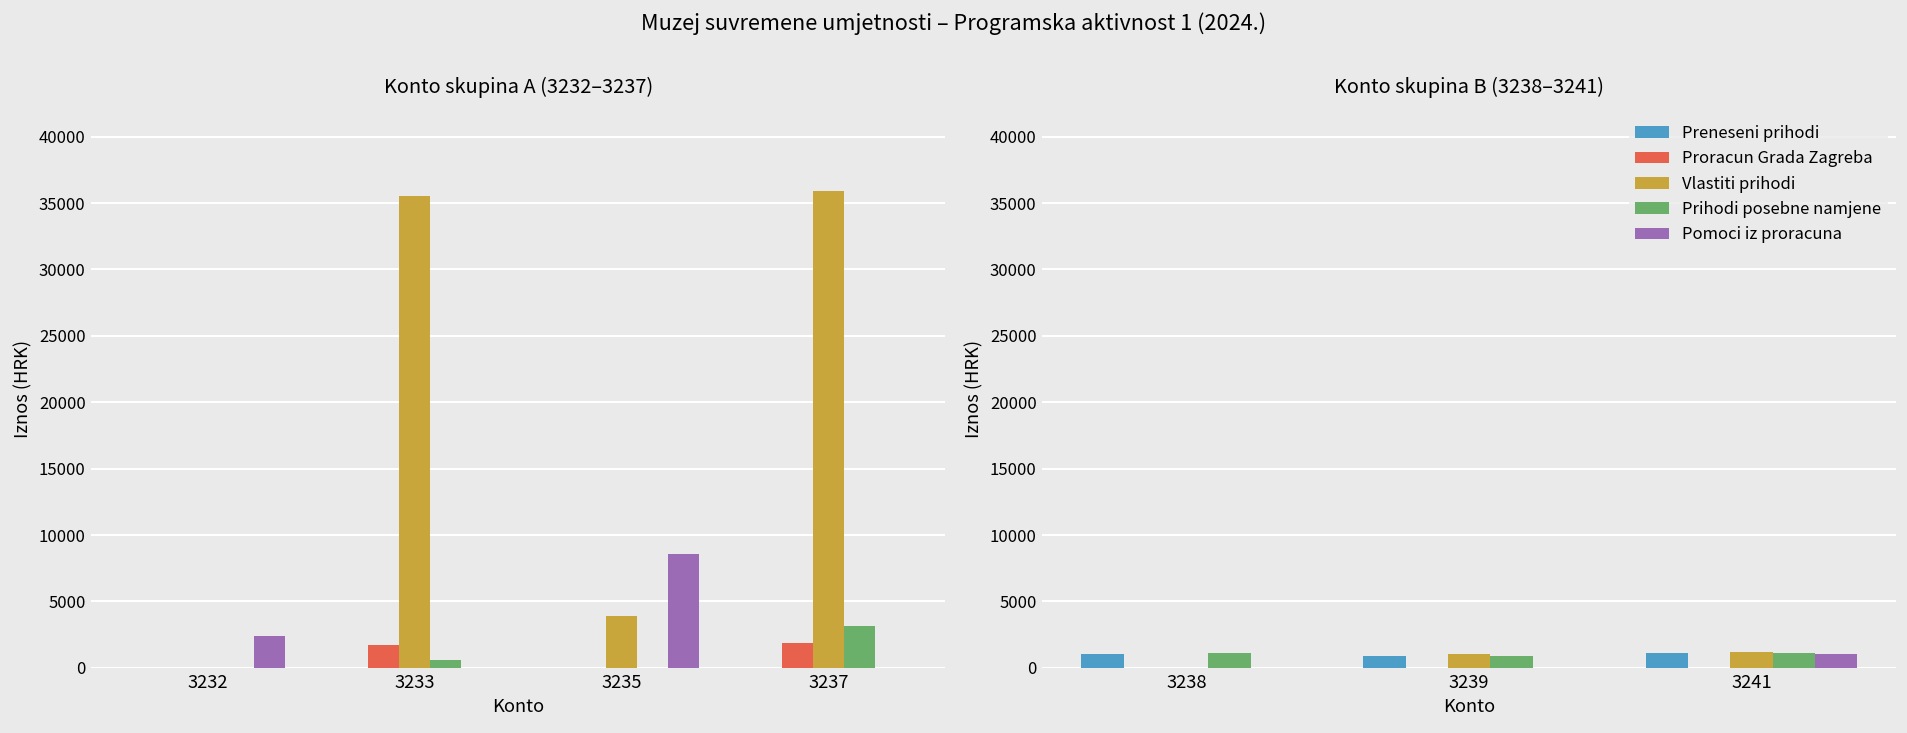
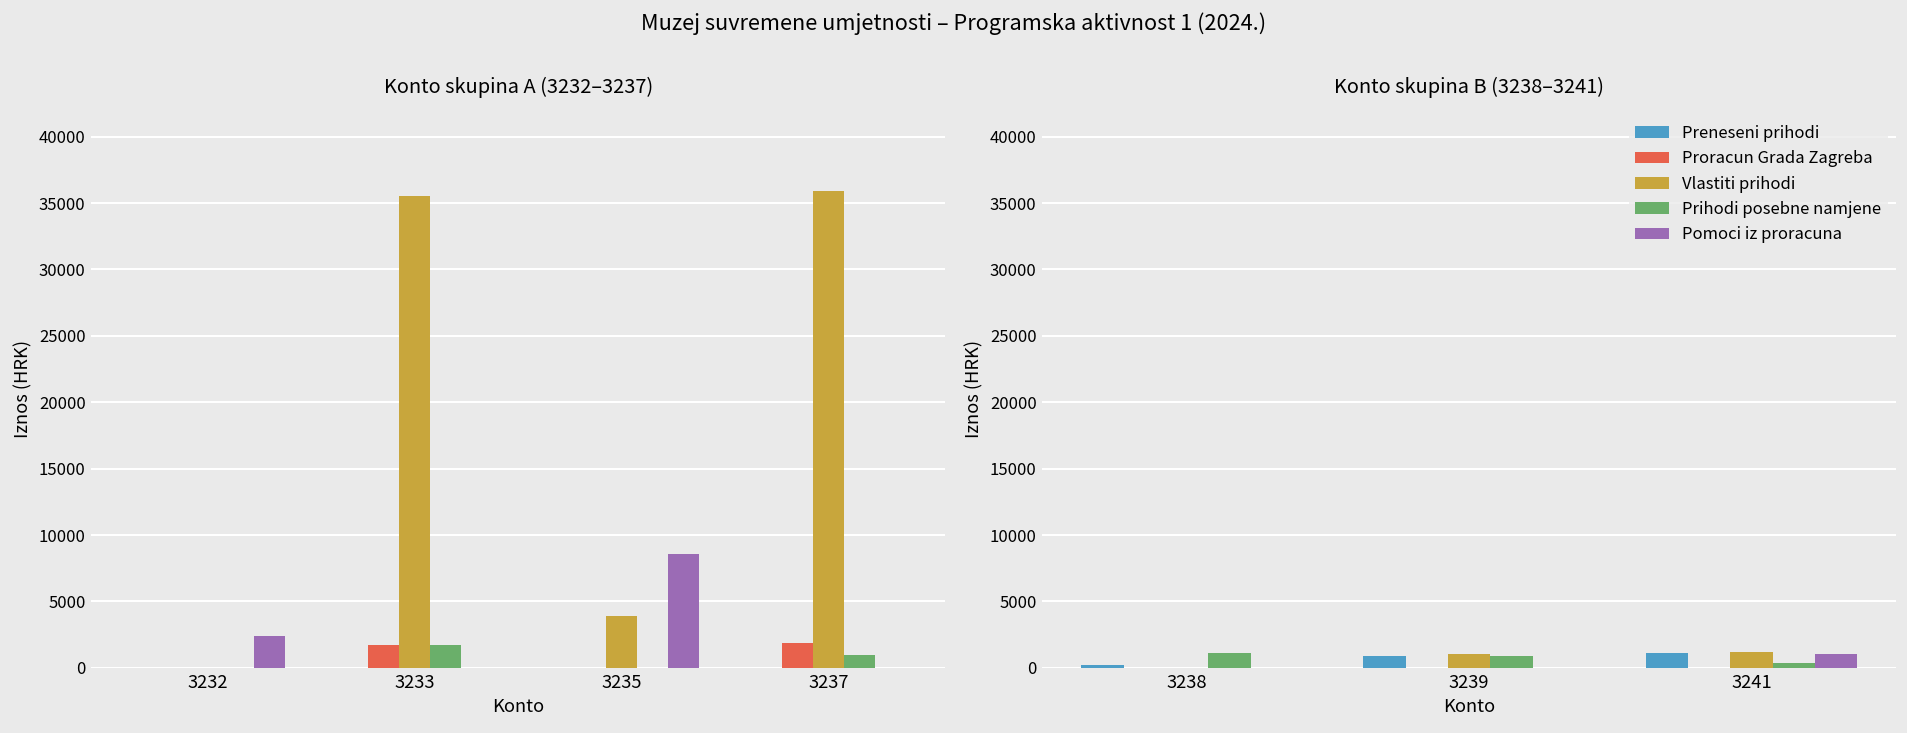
  {
    "Konto skupina A (3232–3237)": {
      "Preneseni prihodi": {
        "3232": 0,
        "3233": 0,
        "3235": 0,
        "3237": 0
      },
      "Proracun Grada Zagreba": {
        "3232": 0,
        "3233": 1700,
        "3235": 0,
        "3237": 1800
      },
      "Vlastiti prihodi": {
        "3232": 0,
        "3233": 35500,
        "3235": 3900,
        "3237": 35900
      },
      "Prihodi posebne namjene": {
        "3232": 0,
-       "3233": 600,
+       "3233": 1700,
        "3235": 0,
-       "3237": 3100
+       "3237": 1000
      },
      "Pomoci iz proracuna": {
        "3232": 2400,
        "3233": 0,
        "3235": 8600,
        "3237": 0
      }
    },
    "Konto skupina B (3238–3241)": {
      "Preneseni prihodi": {
-       "3238": 1000,
+       "3238": 200,
        "3239": 900,
        "3241": 1100
      },
      "Proracun Grada Zagreba": {
        "3238": 0,
        "3239": 0,
        "3241": 0
      },
      "Vlastiti prihodi": {
        "3238": 0,
        "3239": 1000,
        "3241": 1200
      },
      "Prihodi posebne namjene": {
        "3238": 1100,
        "3239": 900,
-       "3241": 1100
+       "3241": 400
      },
      "Pomoci iz proracuna": {
        "3238": 0,
        "3239": 0,
        "3241": 1000
      }
    }
  }
